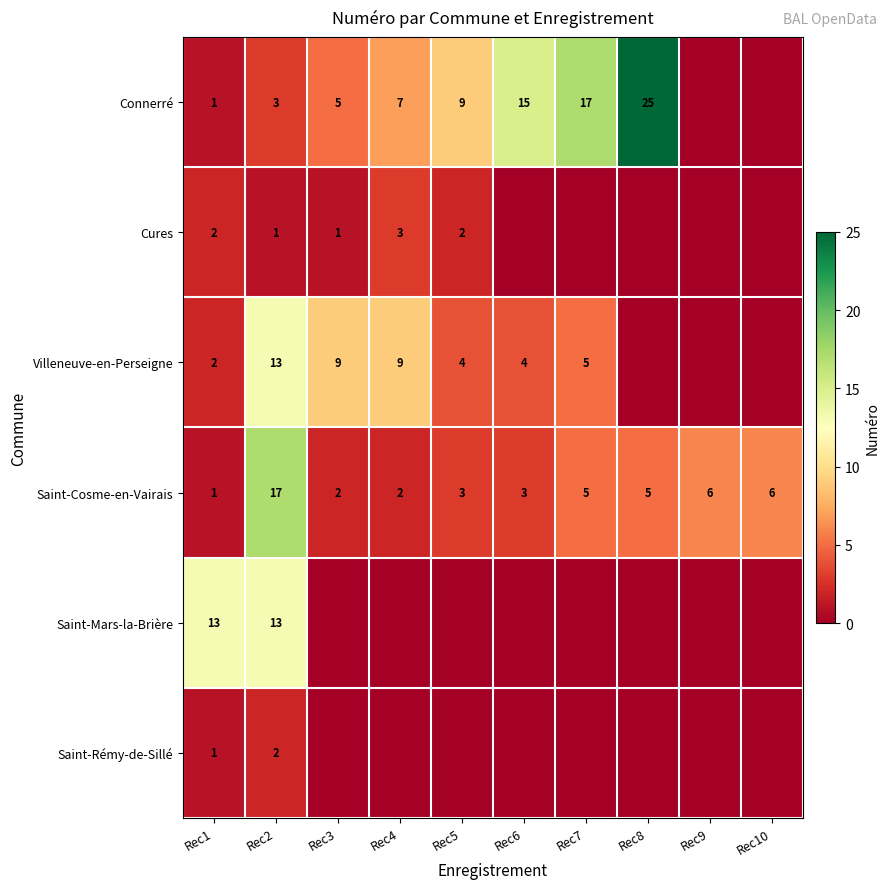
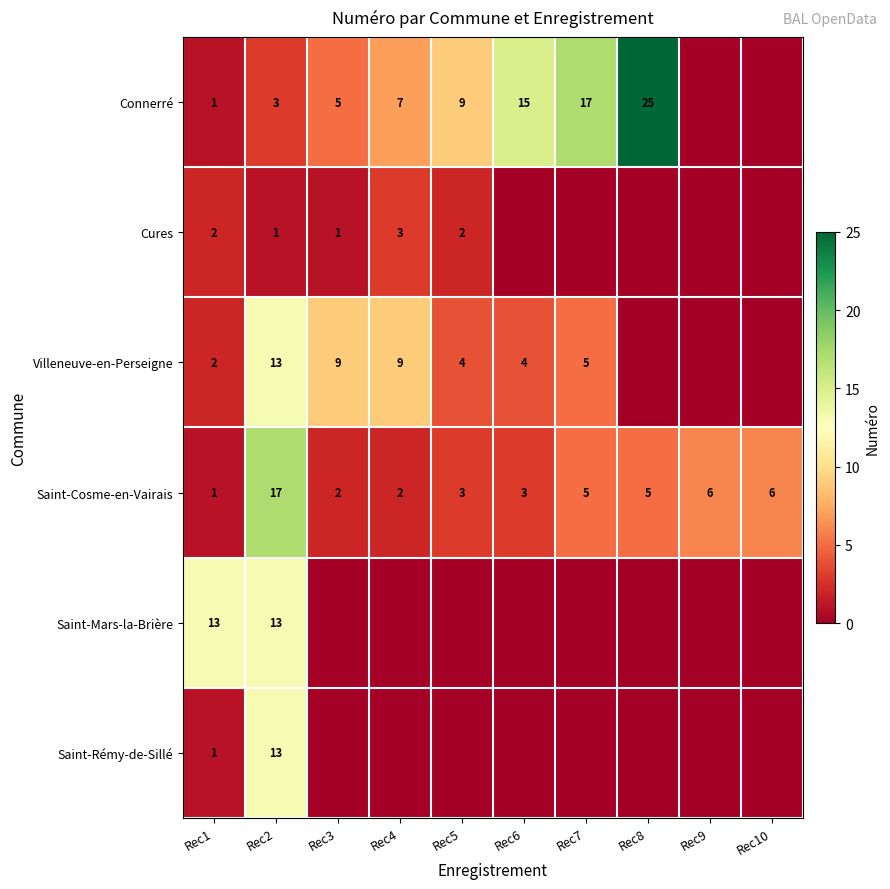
  {
    "Connerré": {
      "Rec1": 1,
      "Rec2": 3,
      "Rec3": 5,
      "Rec4": 7,
      "Rec5": 9,
      "Rec6": 15,
      "Rec7": 17,
      "Rec8": 25
    },
    "Cures": {
      "Rec1": 2,
      "Rec2": 1,
      "Rec3": 1,
      "Rec4": 3,
      "Rec5": 2
    },
    "Villeneuve-en-Perseigne": {
      "Rec1": 2,
      "Rec2": 13,
      "Rec3": 9,
      "Rec4": 9,
      "Rec5": 4,
      "Rec6": 4,
      "Rec7": 5
    },
    "Saint-Cosme-en-Vairais": {
      "Rec1": 1,
      "Rec2": 17,
      "Rec3": 2,
      "Rec4": 2,
      "Rec5": 3,
      "Rec6": 3,
      "Rec7": 5,
      "Rec8": 5,
      "Rec9": 6,
      "Rec10": 6
    },
    "Saint-Mars-la-Brière": {
      "Rec1": 13,
      "Rec2": 13
    },
    "Saint-Rémy-de-Sillé": {
      "Rec1": 1,
-     "Rec2": 2
+     "Rec2": 13
    }
  }
